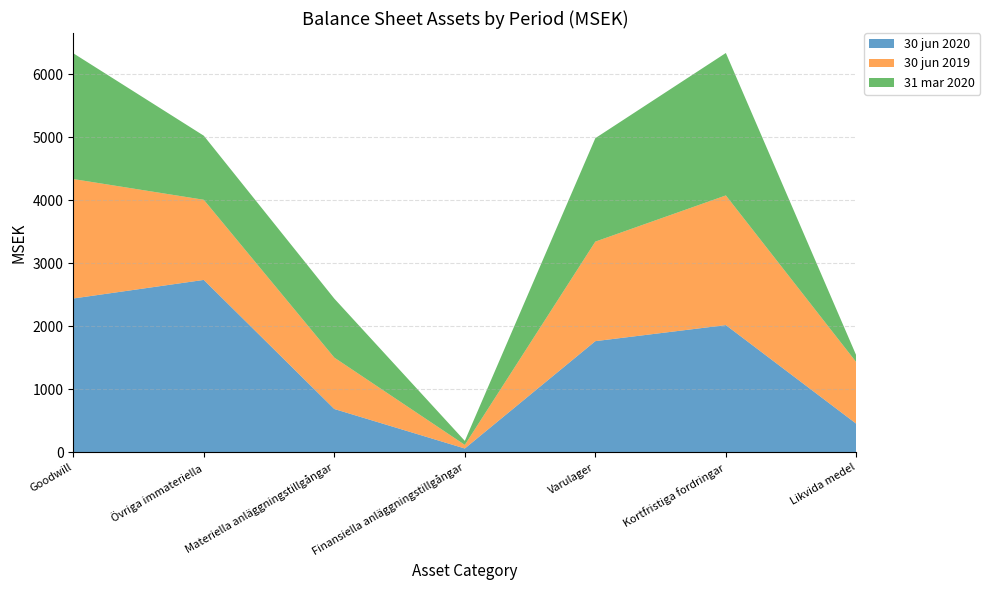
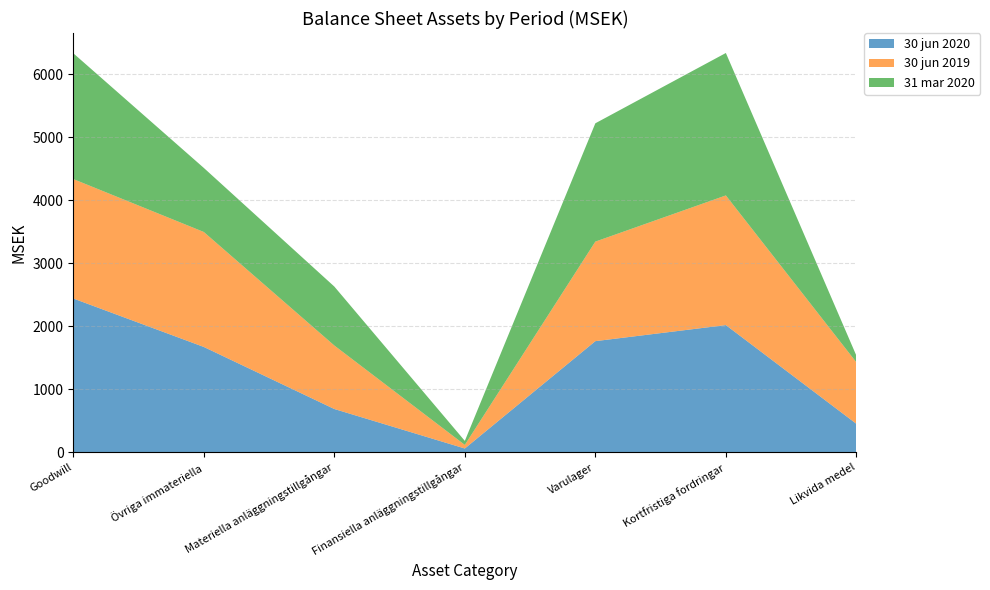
  {
    "30 jun 2020": {
      "Goodwill": 2400,
-     "Övriga immateriella": 2700,
+     "Övriga immateriella": 1700,
      "Materiella anläggningstillgångar": 700,
      "Finansiella anläggningstillgångar": 100,
      "Varulager": 1800,
      "Kortfristiga fordringar": 2000,
      "Likvida medel": 500
    },
    "30 jun 2019": {
      "Goodwill": 1900,
-     "Övriga immateriella": 1300,
-     "Materiella anläggningstillgångar": 800,
+     "Övriga immateriella": 1800,
+     "Materiella anläggningstillgångar": 1000,
      "Finansiella anläggningstillgångar": 100,
      "Varulager": 1600,
      "Kortfristiga fordringar": 2100,
      "Likvida medel": 1000
    },
    "31 mar 2020": {
      "Goodwill": 2000,
      "Övriga immateriella": 1000,
      "Materiella anläggningstillgångar": 900,
      "Finansiella anläggningstillgångar": 100,
-     "Varulager": 1600,
+     "Varulager": 1900,
      "Kortfristiga fordringar": 2300,
      "Likvida medel": 100
    }
  }
